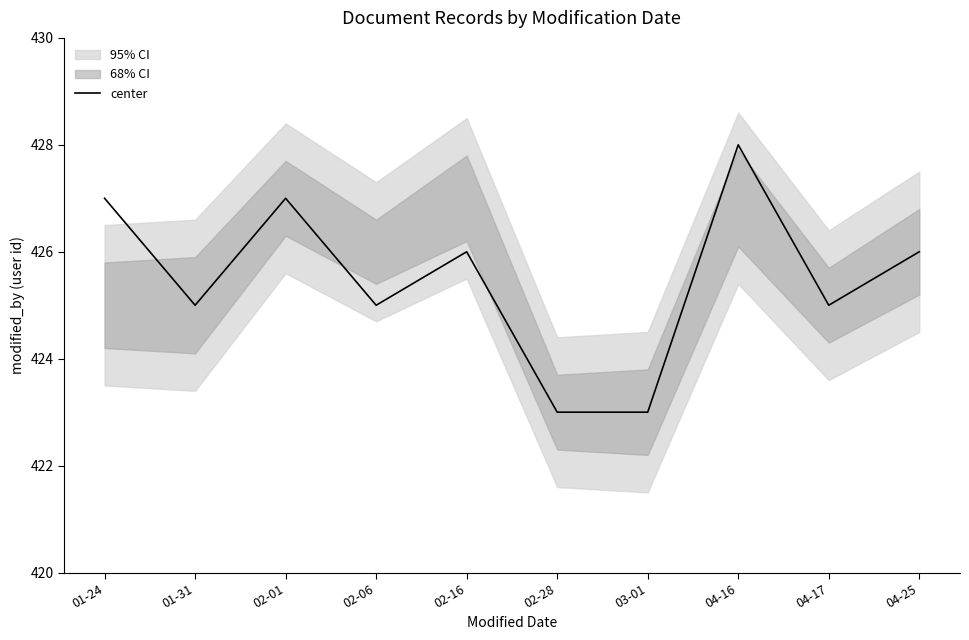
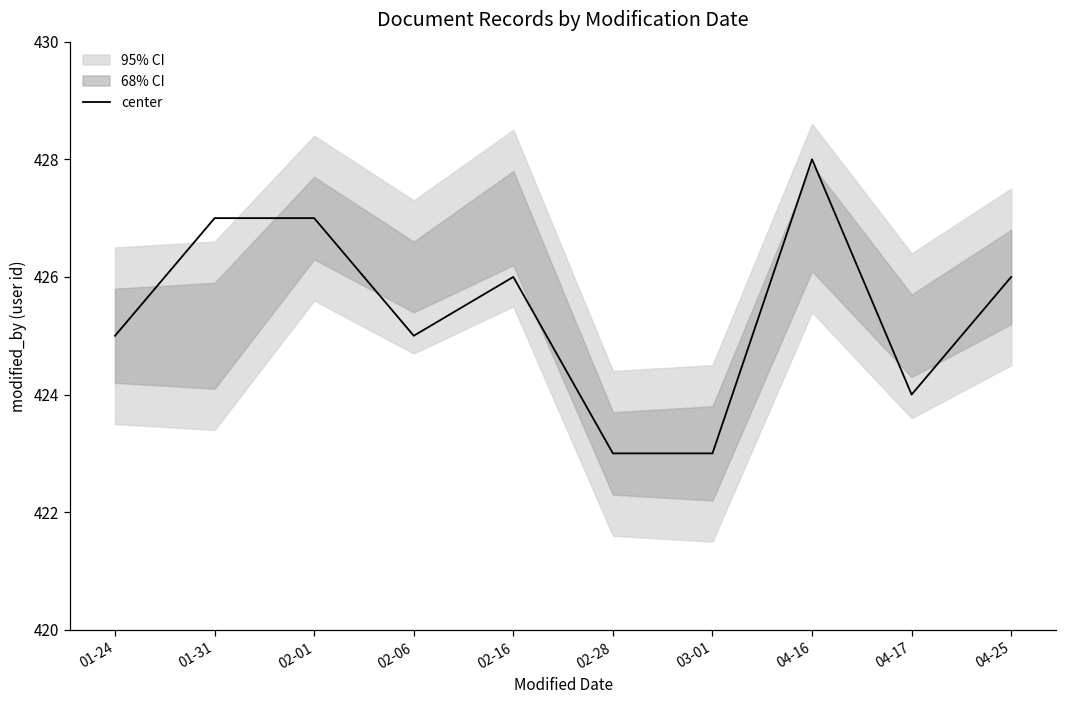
  {
    "center": {
-     "01-24": 427,
-     "01-31": 425,
+     "01-24": 425,
+     "01-31": 427,
      "02-01": 427,
      "02-06": 425,
      "02-16": 426,
      "02-28": 423,
      "03-01": 423,
      "04-16": 428,
-     "04-17": 425,
+     "04-17": 424,
      "04-25": 426
    }
  }
